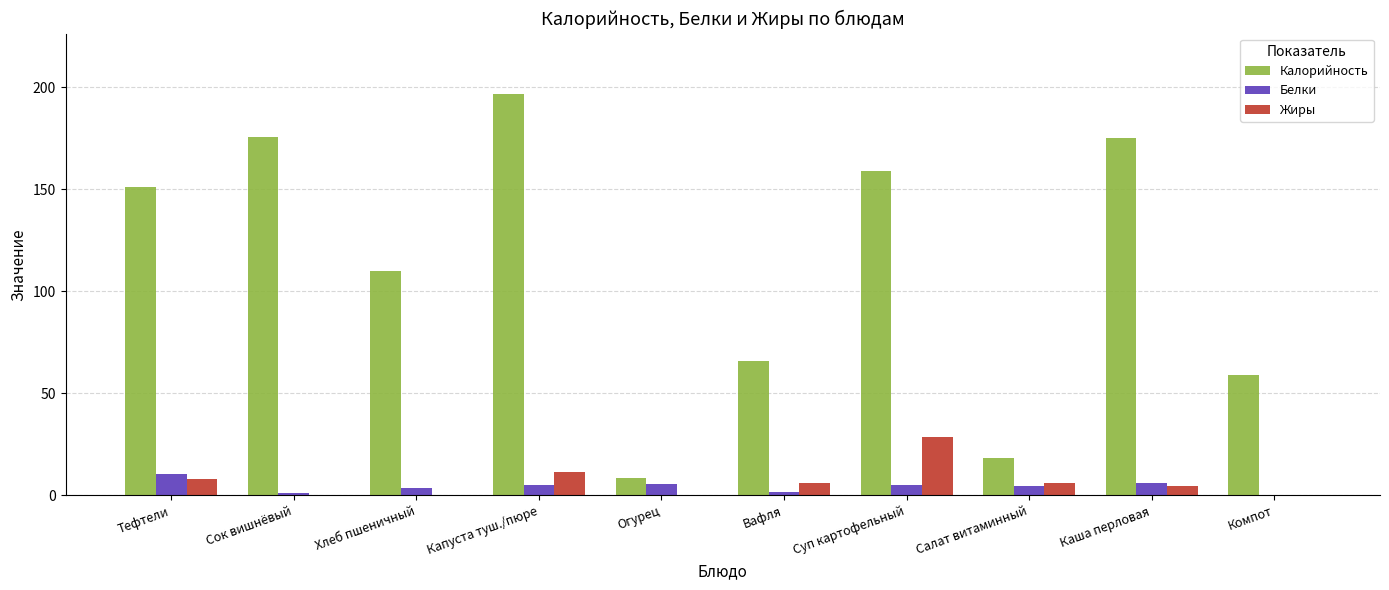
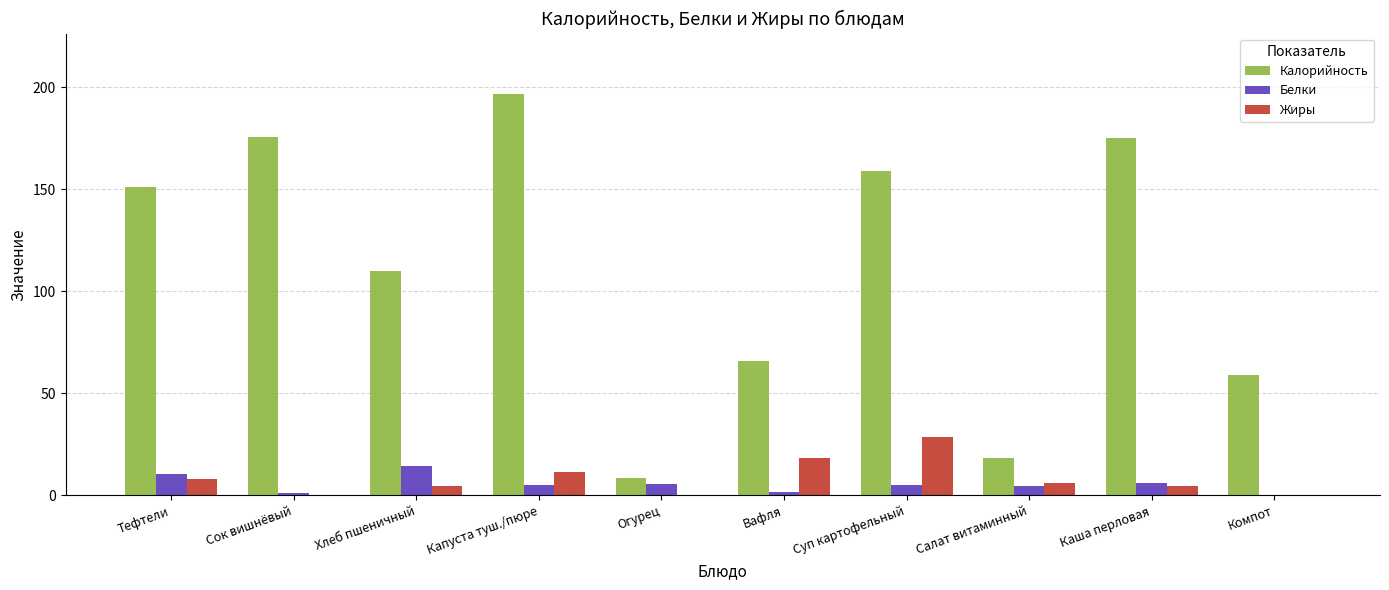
  {
    "Калорийность": {
      "Тефтели": 151,
      "Сок вишнёвый": 175,
      "Хлеб пшеничный": 110,
      "Капуста туш./пюре": 197,
      "Огурец": 9,
      "Вафля": 66,
      "Суп картофельный": 159,
      "Салат витаминный": 18,
      "Каша перловая": 175,
      "Компот": 59
    },
    "Белки": {
      "Тефтели": 10,
-     "Хлеб пшеничный": 3,
+     "Хлеб пшеничный": 15,
      "Капуста туш./пюре": 5,
      "Огурец": 6,
      "Вафля": 2,
      "Суп картофельный": 5,
      "Салат витаминный": 5,
      "Каша перловая": 6
    },
    "Жиры": {
      "Тефтели": 8,
      "Сок вишнёвый": 0,
-     "Хлеб пшеничный": 0,
+     "Хлеб пшеничный": 5,
      "Капуста туш./пюре": 11,
-     "Вафля": 6,
+     "Вафля": 19,
      "Суп картофельный": 28,
      "Салат витаминный": 6,
      "Каша перловая": 5,
      "Компот": 0
    }
  }
